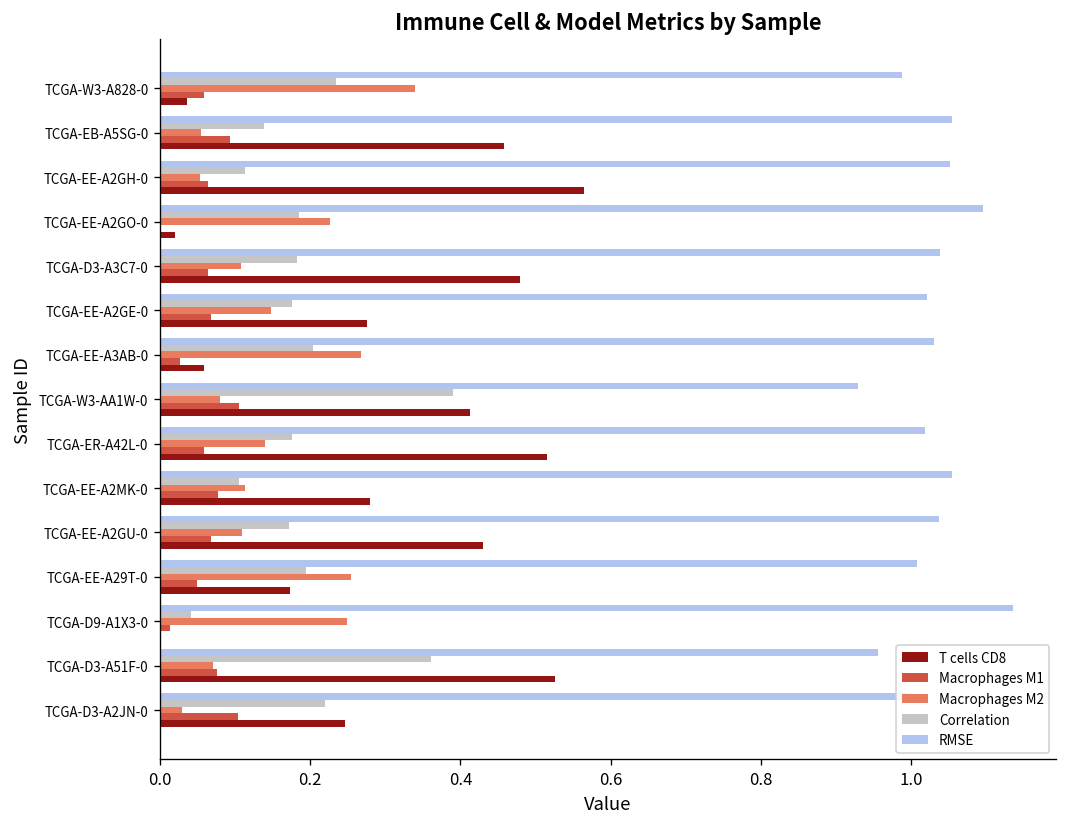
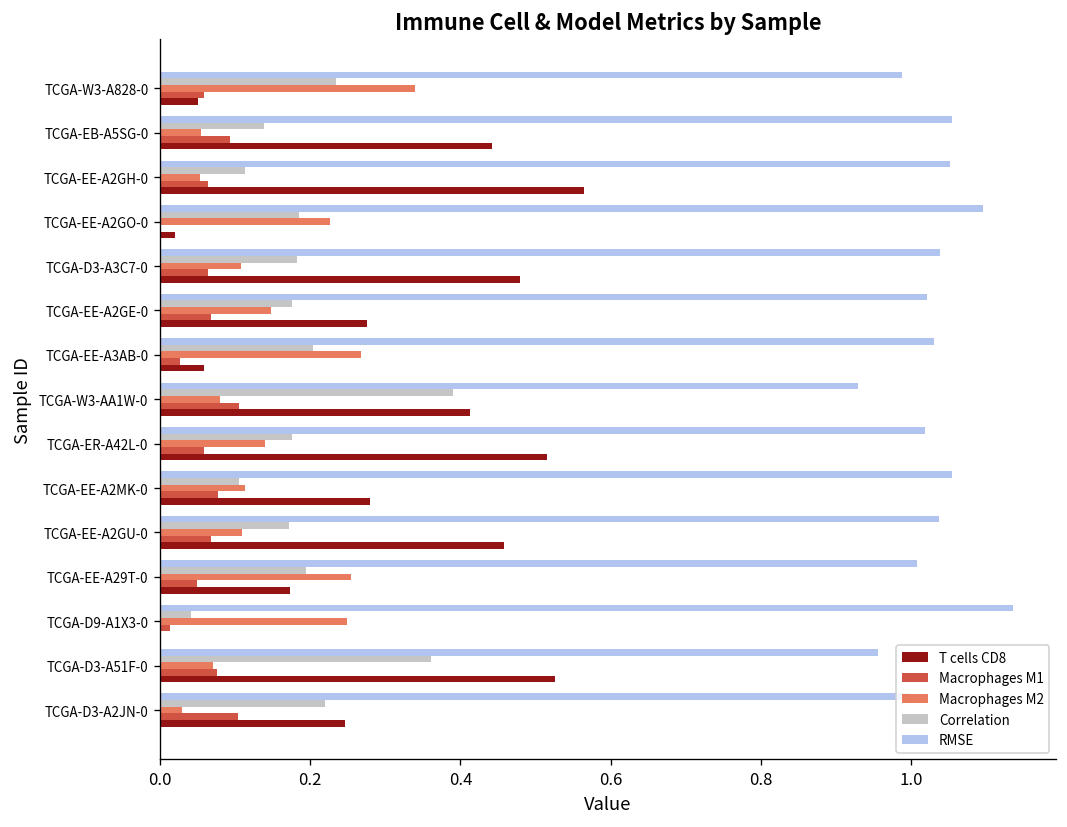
  {
    "T cells CD8": {
-     "TCGA-W3-A828-0": 0.04,
-     "TCGA-EB-A5SG-0": 0.46,
+     "TCGA-W3-A828-0": 0.05,
+     "TCGA-EB-A5SG-0": 0.44,
      "TCGA-EE-A2GH-0": 0.56,
      "TCGA-EE-A2GO-0": 0.02,
      "TCGA-D3-A3C7-0": 0.48,
      "TCGA-EE-A2GE-0": 0.28,
      "TCGA-EE-A3AB-0": 0.06,
      "TCGA-W3-AA1W-0": 0.41,
      "TCGA-ER-A42L-0": 0.52,
      "TCGA-EE-A2MK-0": 0.28,
-     "TCGA-EE-A2GU-0": 0.43,
+     "TCGA-EE-A2GU-0": 0.46,
      "TCGA-EE-A29T-0": 0.17,
      "TCGA-D9-A1X3-0": 0.00,
      "TCGA-D3-A51F-0": 0.53,
      "TCGA-D3-A2JN-0": 0.25
    }
  }
